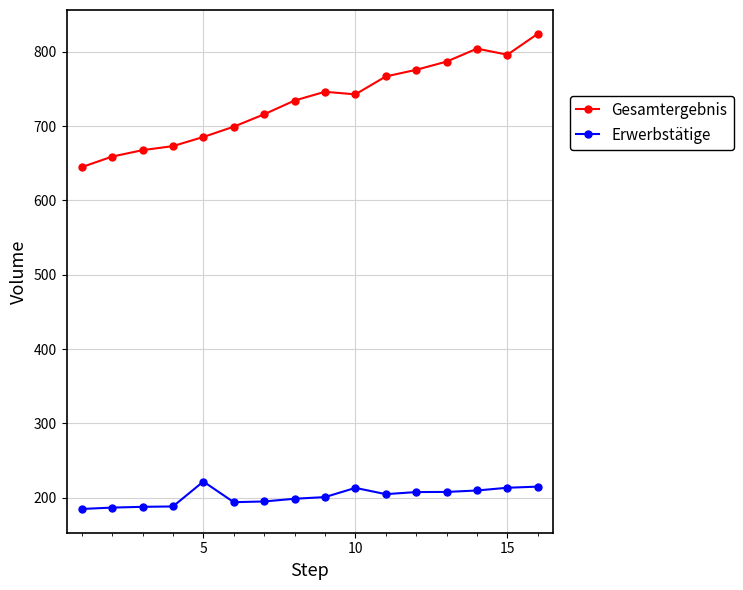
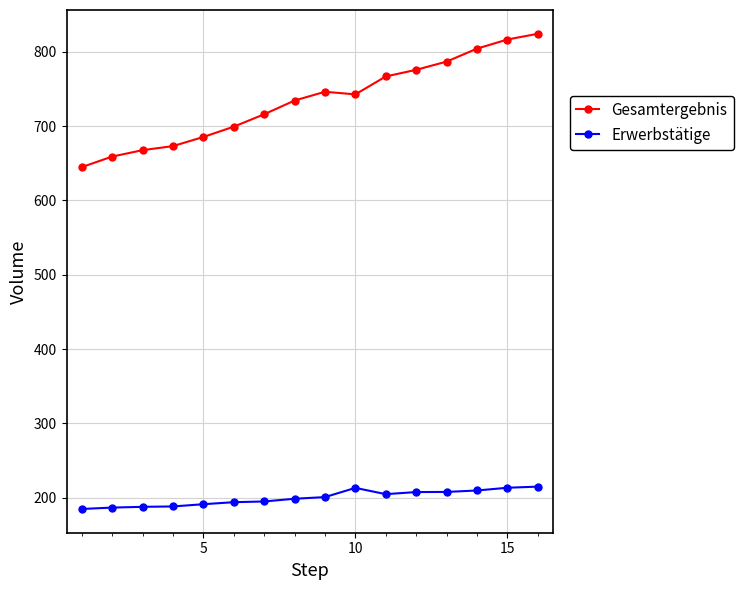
  {
    "Gesamtergebnis": {
      "5": 690,
      "10": 740,
-     "15": 800
+     "15": 820
    },
    "Erwerbstätige": {
-     "5": 220,
+     "5": 190,
      "10": 210,
      "15": 210
    }
  }
